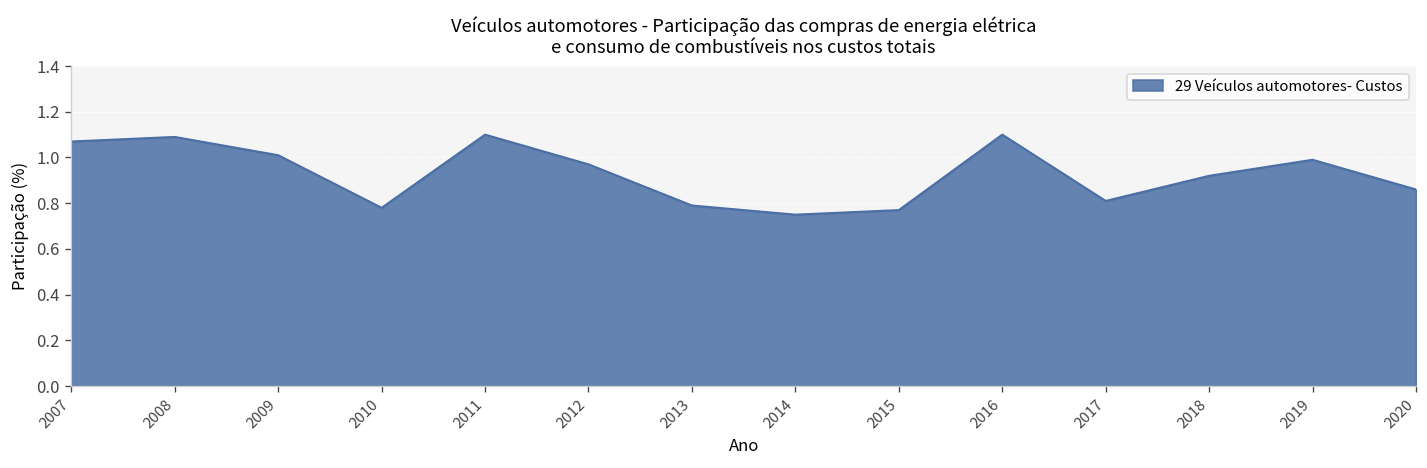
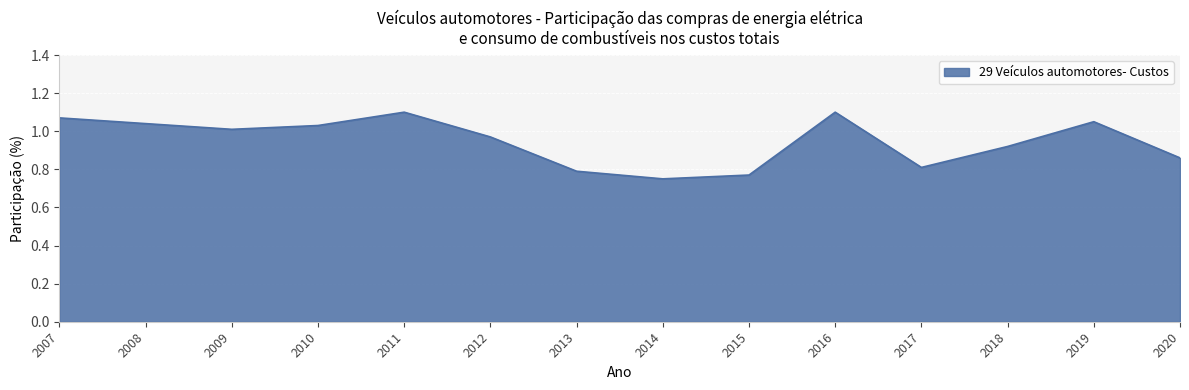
  {
    "2007": 1.07,
-   "2008": 1.09,
+   "2008": 1.04,
    "2009": 1.01,
-   "2010": 0.78,
+   "2010": 1.03,
    "2011": 1.10,
    "2012": 0.97,
    "2013": 0.79,
    "2014": 0.75,
    "2015": 0.77,
    "2016": 1.10,
    "2017": 0.81,
    "2018": 0.92,
-   "2019": 0.99,
+   "2019": 1.05,
    "2020": 0.86
  }
